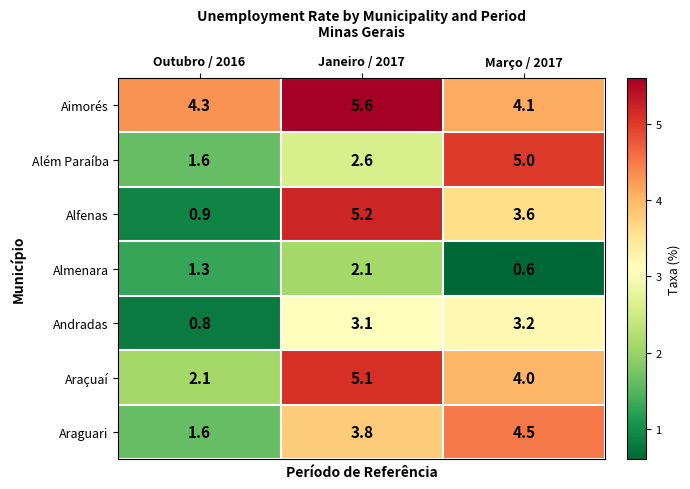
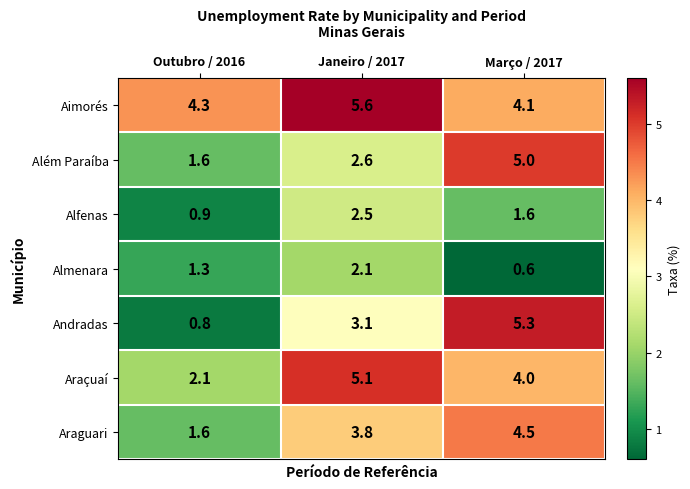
  {
    "Aimorés": {
      "Outubro / 2016": 4.3,
      "Janeiro / 2017": 5.6,
      "Março / 2017": 4.1
    },
    "Além Paraíba": {
      "Outubro / 2016": 1.6,
      "Janeiro / 2017": 2.6,
      "Março / 2017": 5.0
    },
    "Alfenas": {
      "Outubro / 2016": 0.9,
-     "Janeiro / 2017": 5.2,
-     "Março / 2017": 3.6
+     "Janeiro / 2017": 2.5,
+     "Março / 2017": 1.6
    },
    "Almenara": {
      "Outubro / 2016": 1.3,
      "Janeiro / 2017": 2.1,
      "Março / 2017": 0.6
    },
    "Andradas": {
      "Outubro / 2016": 0.8,
      "Janeiro / 2017": 3.1,
-     "Março / 2017": 3.2
+     "Março / 2017": 5.3
    },
    "Araçuaí": {
      "Outubro / 2016": 2.1,
      "Janeiro / 2017": 5.1,
      "Março / 2017": 4.0
    },
    "Araguari": {
      "Outubro / 2016": 1.6,
      "Janeiro / 2017": 3.8,
      "Março / 2017": 4.5
    }
  }
